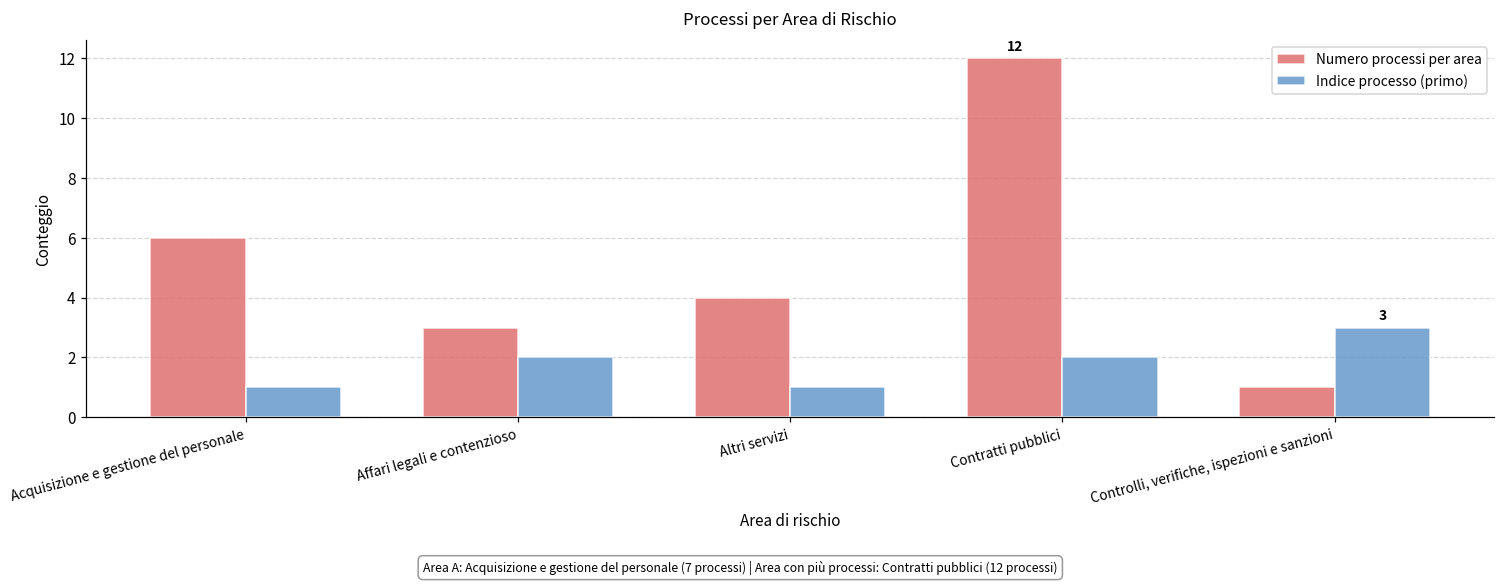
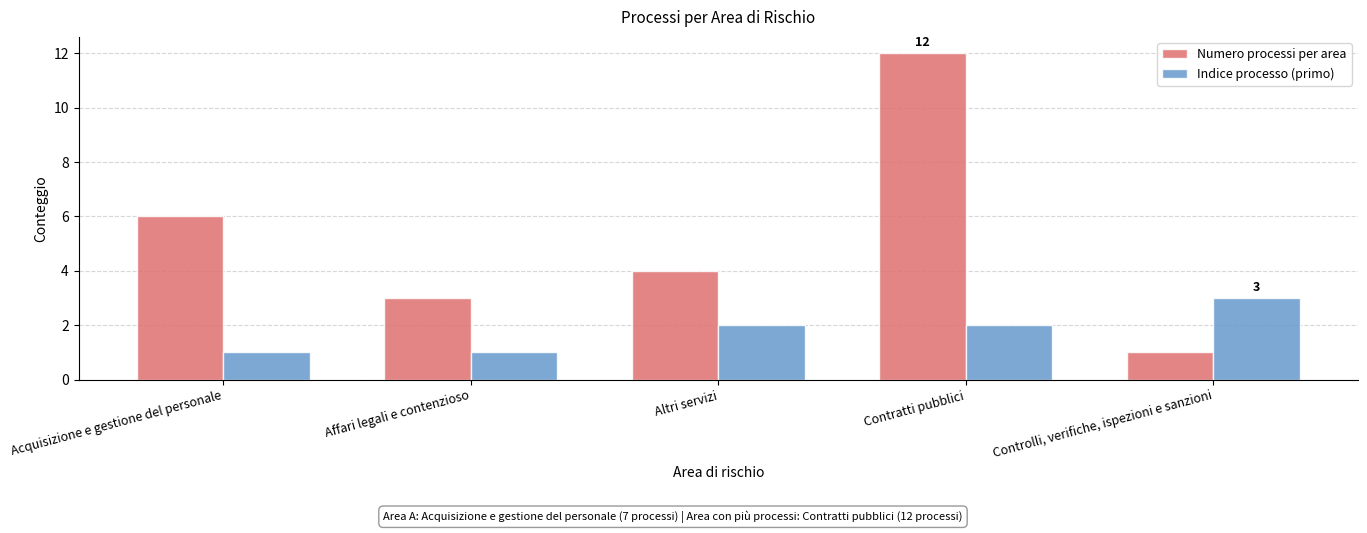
  {
    "Numero processi per area": {
      "Contratti pubblici": 12
    },
    "Indice processo (primo)": {
      "Acquisizione e gestione del personale": 1,
-     "Affari legali e contenzioso": 2,
-     "Altri servizi": 1,
+     "Affari legali e contenzioso": 1,
+     "Altri servizi": 2,
      "Contratti pubblici": 2
    }
  }
